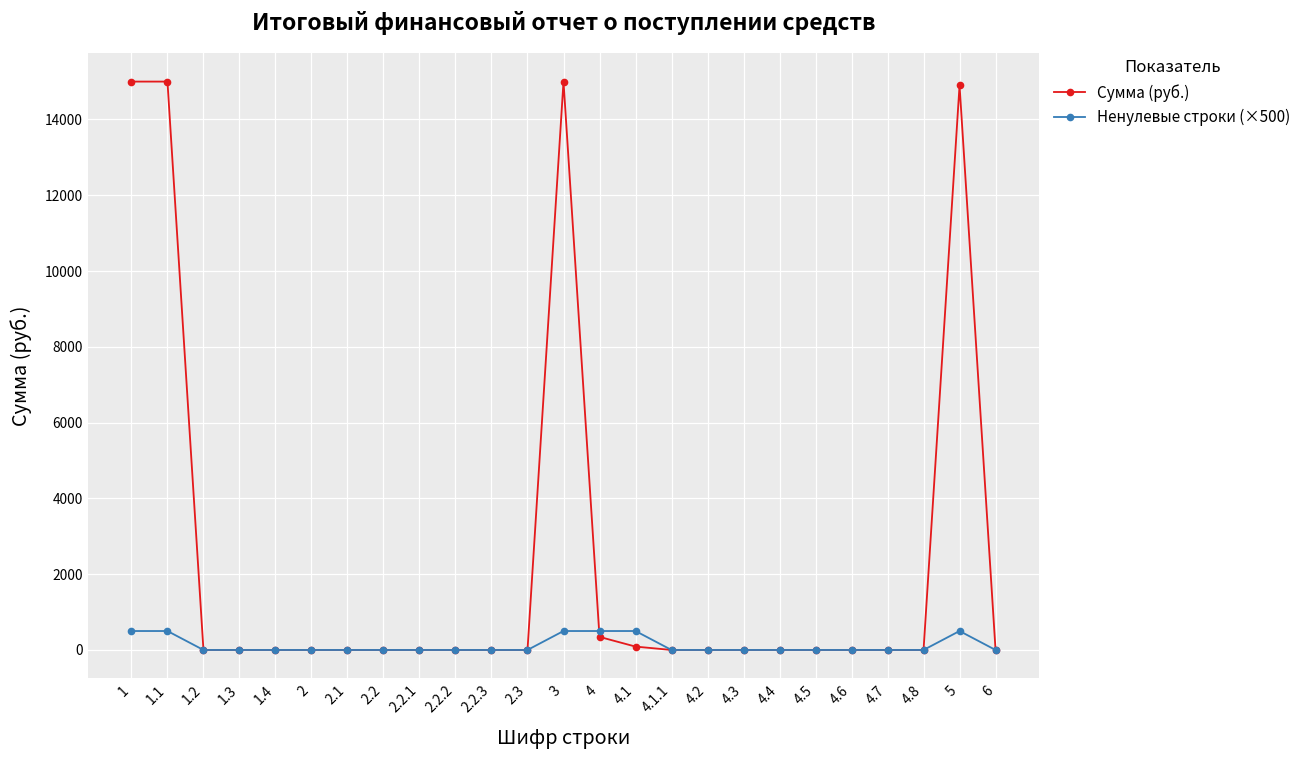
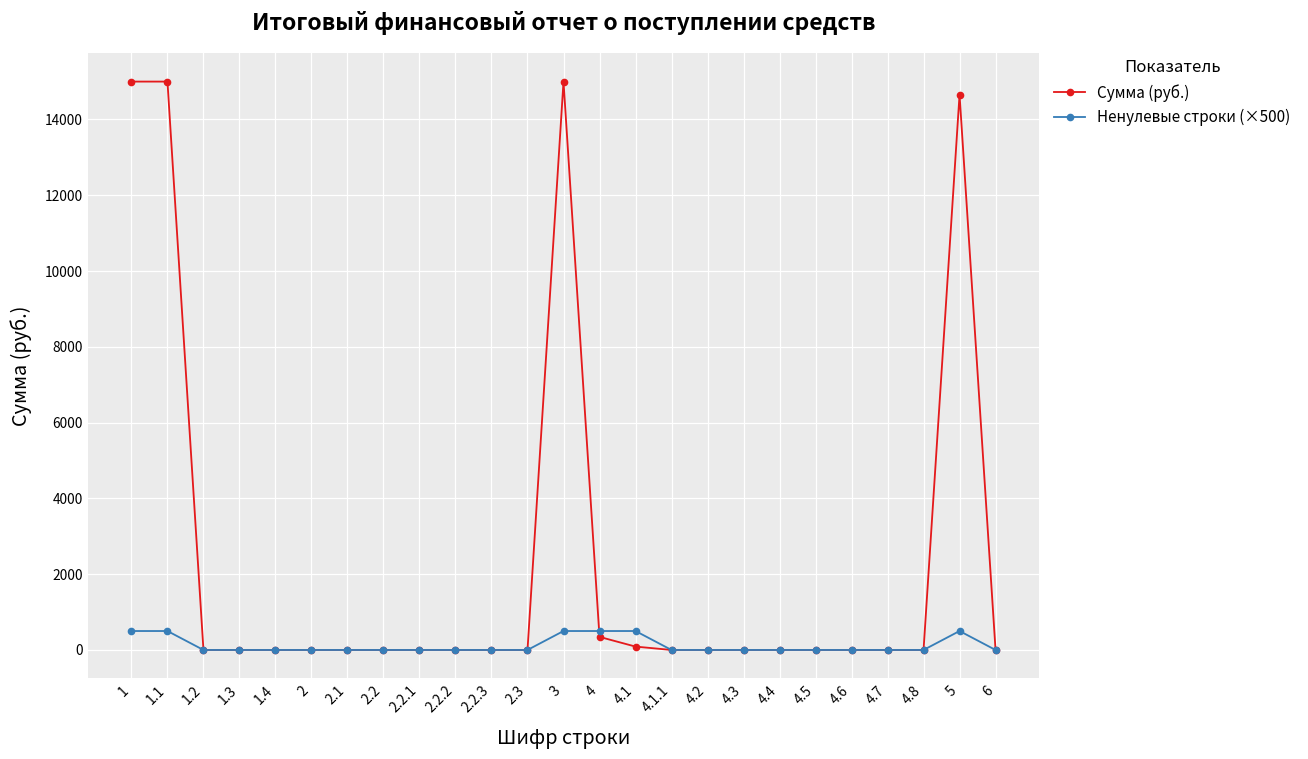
  {
    "Сумма (руб.)": {
      "1": 15000,
      "1.1": 15000,
      "3": 15000,
      "4": 300,
      "4.1": 100,
-     "5": 14900
+     "5": 14700
    },
    "Ненулевые строки (×500)": {
      "1": 500,
      "1.1": 500,
      "3": 500,
      "4": 500,
      "4.1": 500,
      "5": 500
    }
  }
